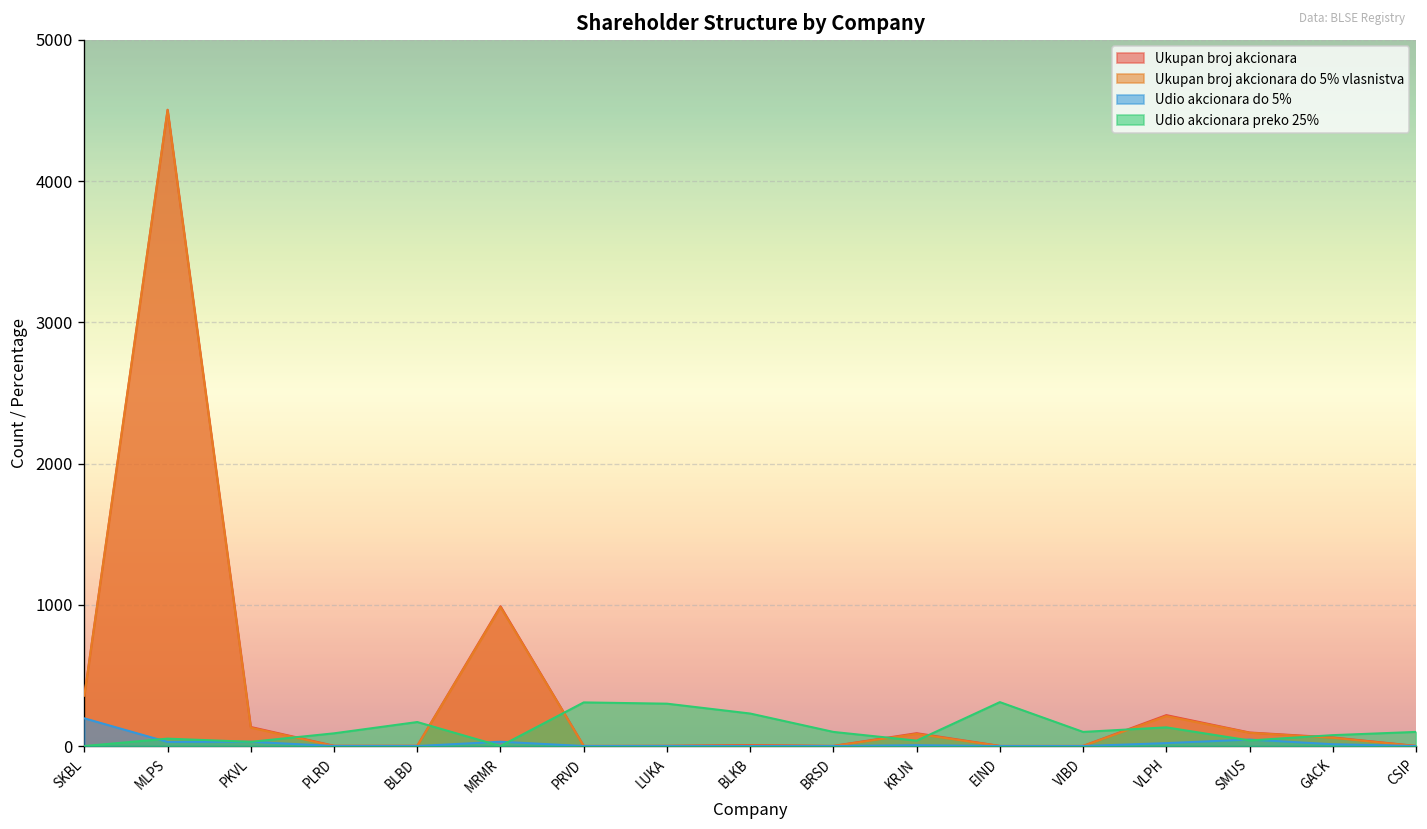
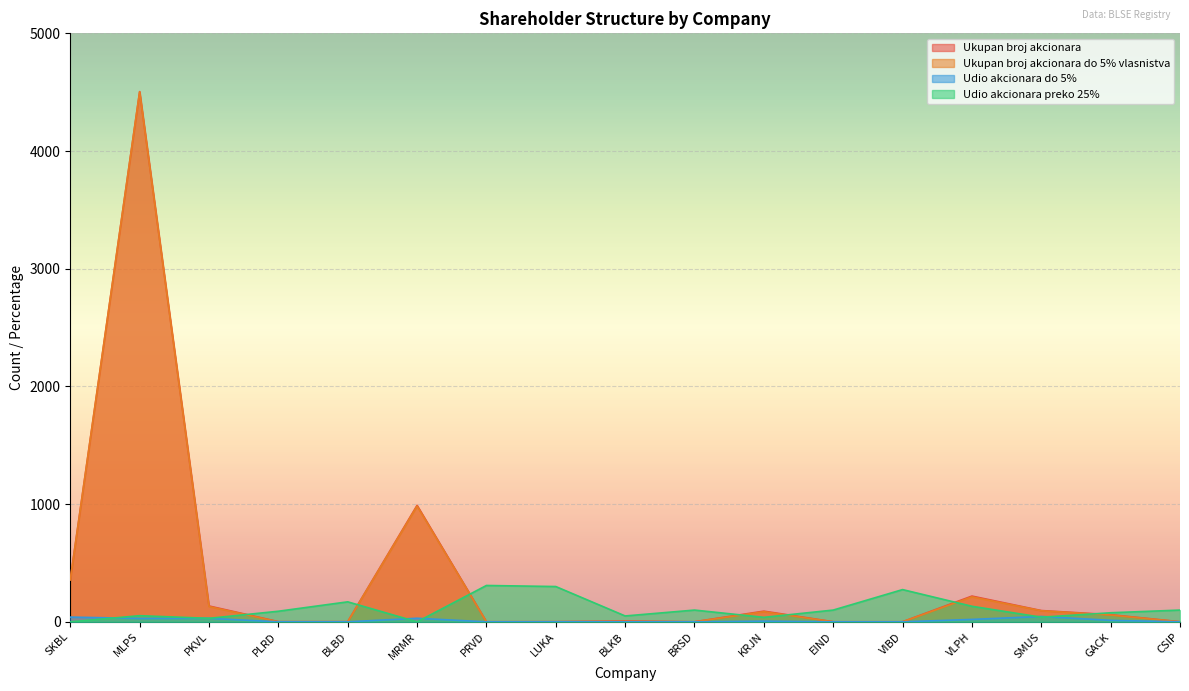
  {
    "Udio akcionara do 5%": {
-     "SKBL": 200,
+     "SKBL": 40,
      "MLPS": 30,
      "MRMR": 30,
      "KRJN": 10,
      "VLPH": 20,
      "GACK": 10
    },
    "Udio akcionara preko 25%": {
      "SKBL": 0,
      "MLPS": 50,
      "PLRD": 90,
      "BLBD": 170,
      "MRMR": 0,
      "PRVD": 310,
      "LUKA": 300,
-     "BLKB": 230,
+     "BLKB": 50,
      "BRSD": 100,
      "KRJN": 40,
-     "EIND": 310,
-     "VIBD": 100,
+     "EIND": 100,
+     "VIBD": 270,
      "VLPH": 130,
      "CSIP": 100
    }
  }
